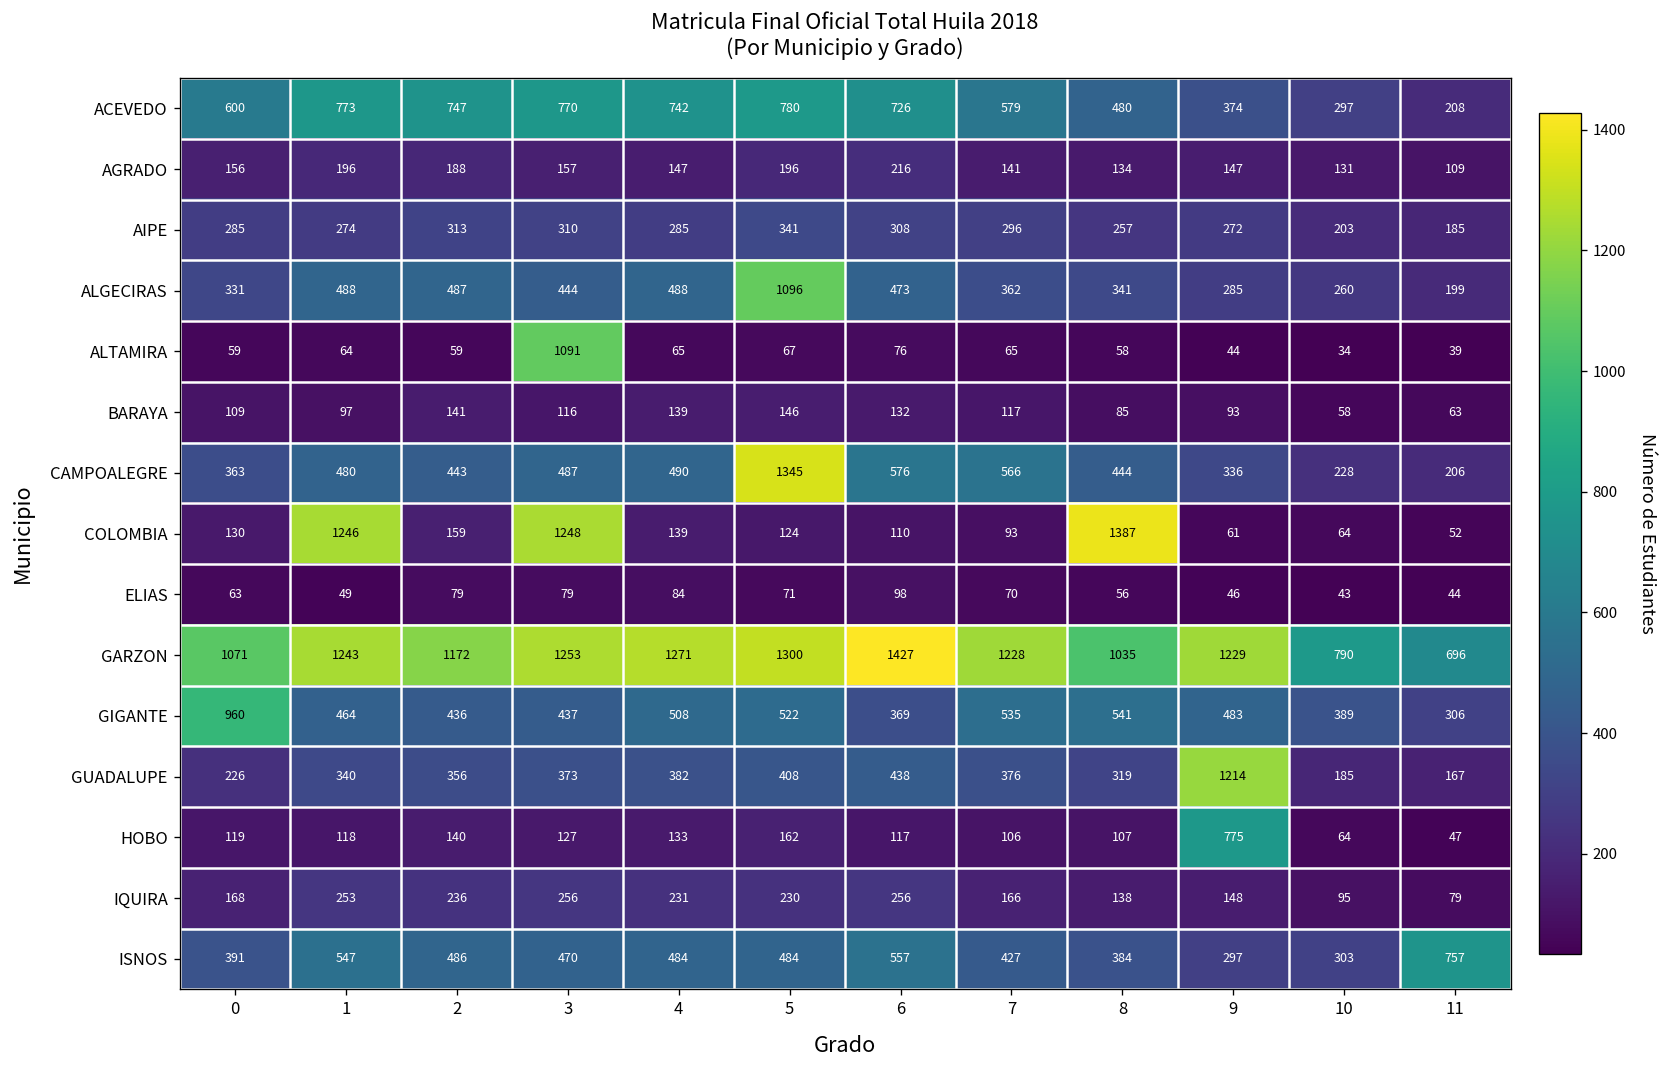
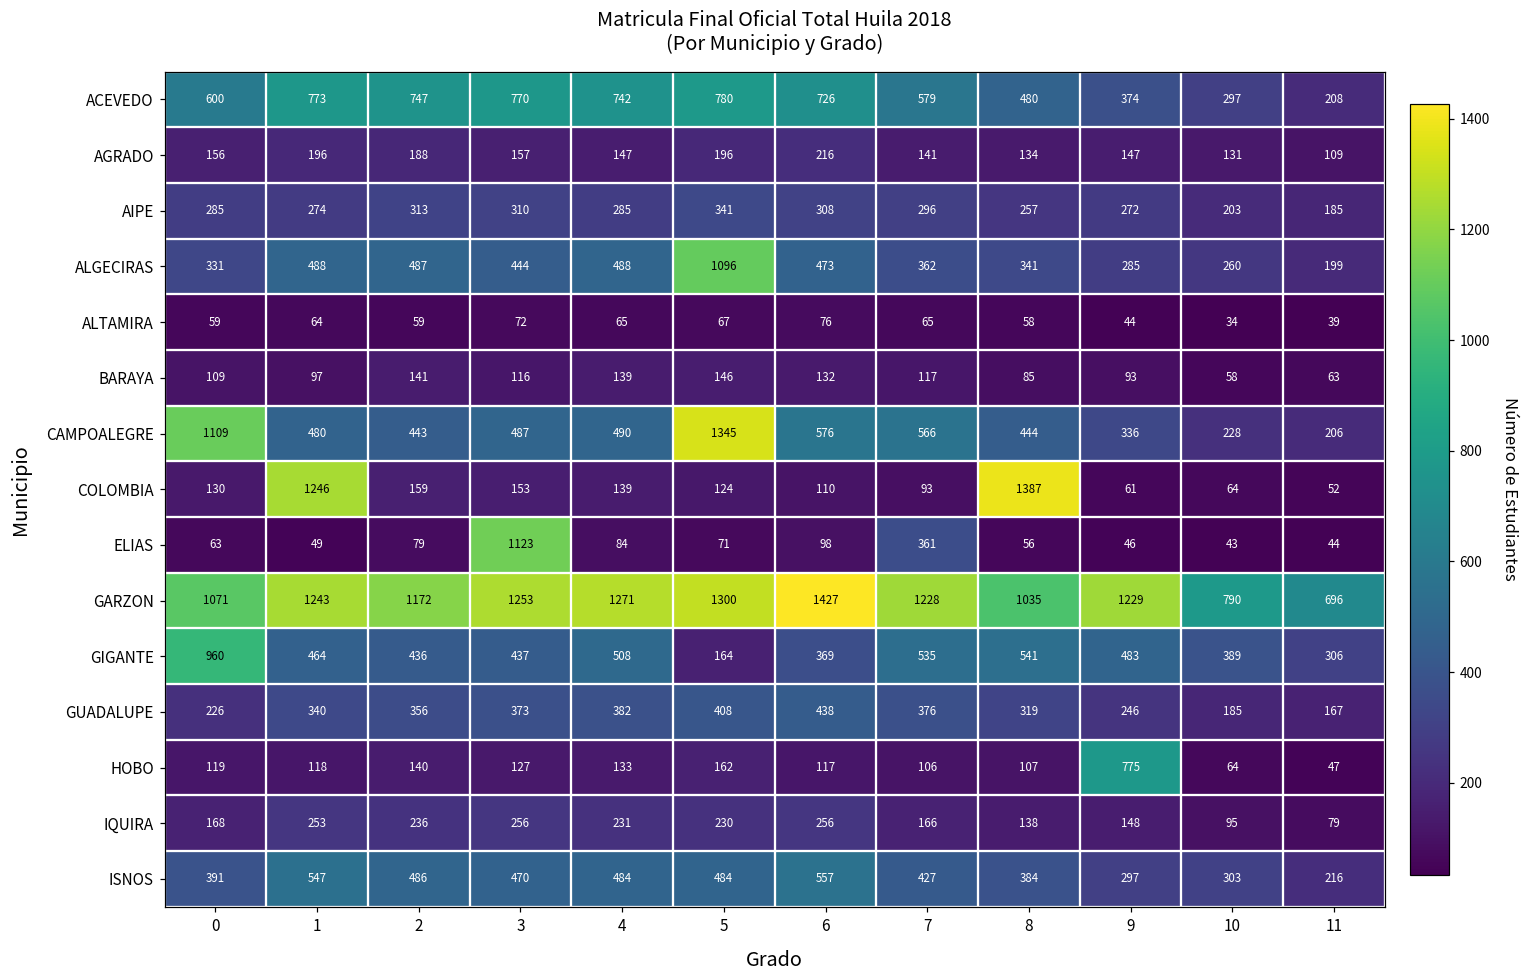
  {
    "ACEVEDO": {
      "0": 600,
      "1": 773,
      "2": 747,
      "3": 770,
      "4": 742,
      "5": 780,
      "6": 726,
      "7": 579,
      "8": 480,
      "9": 374,
      "10": 297,
      "11": 208
    },
    "AGRADO": {
      "0": 156,
      "1": 196,
      "2": 188,
      "3": 157,
      "4": 147,
      "5": 196,
      "6": 216,
      "7": 141,
      "8": 134,
      "9": 147,
      "10": 131,
      "11": 109
    },
    "AIPE": {
      "0": 285,
      "1": 274,
      "2": 313,
      "3": 310,
      "4": 285,
      "5": 341,
      "6": 308,
      "7": 296,
      "8": 257,
      "9": 272,
      "10": 203,
      "11": 185
    },
    "ALGECIRAS": {
      "0": 331,
      "1": 488,
      "2": 487,
      "3": 444,
      "4": 488,
      "5": 1096,
      "6": 473,
      "7": 362,
      "8": 341,
      "9": 285,
      "10": 260,
      "11": 199
    },
    "ALTAMIRA": {
      "0": 59,
      "1": 64,
      "2": 59,
-     "3": 1091,
+     "3": 72,
      "4": 65,
      "5": 67,
      "6": 76,
      "7": 65,
      "8": 58,
      "9": 44,
      "10": 34,
      "11": 39
    },
    "BARAYA": {
      "0": 109,
      "1": 97,
      "2": 141,
      "3": 116,
      "4": 139,
      "5": 146,
      "6": 132,
      "7": 117,
      "8": 85,
      "9": 93,
      "10": 58,
      "11": 63
    },
    "CAMPOALEGRE": {
-     "0": 363,
+     "0": 1109,
      "1": 480,
      "2": 443,
      "3": 487,
      "4": 490,
      "5": 1345,
      "6": 576,
      "7": 566,
      "8": 444,
      "9": 336,
      "10": 228,
      "11": 206
    },
    "COLOMBIA": {
      "0": 130,
      "1": 1246,
      "2": 159,
-     "3": 1248,
+     "3": 153,
      "4": 139,
      "5": 124,
      "6": 110,
      "7": 93,
      "8": 1387,
      "9": 61,
      "10": 64,
      "11": 52
    },
    "ELIAS": {
      "0": 63,
      "1": 49,
      "2": 79,
-     "3": 79,
+     "3": 1123,
      "4": 84,
      "5": 71,
      "6": 98,
-     "7": 70,
+     "7": 361,
      "8": 56,
      "9": 46,
      "10": 43,
      "11": 44
    },
    "GARZON": {
      "0": 1071,
      "1": 1243,
      "2": 1172,
      "3": 1253,
      "4": 1271,
      "5": 1300,
      "6": 1427,
      "7": 1228,
      "8": 1035,
      "9": 1229,
      "10": 790,
      "11": 696
    },
    "GIGANTE": {
      "0": 960,
      "1": 464,
      "2": 436,
      "3": 437,
      "4": 508,
-     "5": 522,
+     "5": 164,
      "6": 369,
      "7": 535,
      "8": 541,
      "9": 483,
      "10": 389,
      "11": 306
    },
    "GUADALUPE": {
      "0": 226,
      "1": 340,
      "2": 356,
      "3": 373,
      "4": 382,
      "5": 408,
      "6": 438,
      "7": 376,
      "8": 319,
-     "9": 1214,
+     "9": 246,
      "10": 185,
      "11": 167
    },
    "HOBO": {
      "0": 119,
      "1": 118,
      "2": 140,
      "3": 127,
      "4": 133,
      "5": 162,
      "6": 117,
      "7": 106,
      "8": 107,
      "9": 775,
      "10": 64,
      "11": 47
    },
    "IQUIRA": {
      "0": 168,
      "1": 253,
      "2": 236,
      "3": 256,
      "4": 231,
      "5": 230,
      "6": 256,
      "7": 166,
      "8": 138,
      "9": 148,
      "10": 95,
      "11": 79
    },
    "ISNOS": {
      "0": 391,
      "1": 547,
      "2": 486,
      "3": 470,
      "4": 484,
      "5": 484,
      "6": 557,
      "7": 427,
      "8": 384,
      "9": 297,
      "10": 303,
-     "11": 757
+     "11": 216
    }
  }
